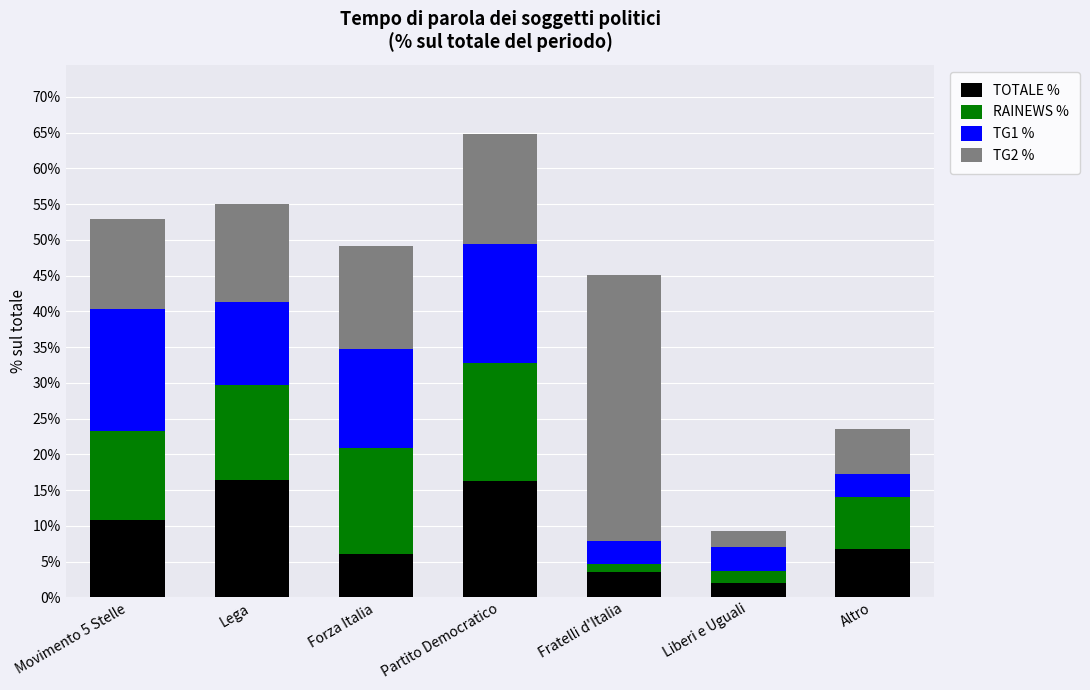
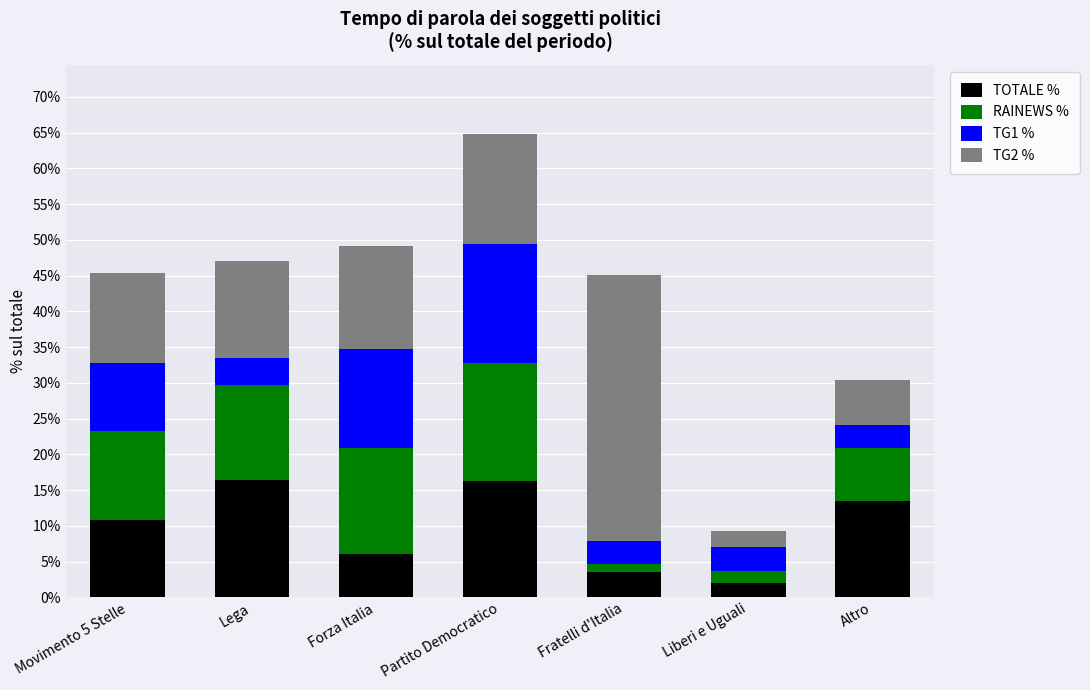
  {
    "TOTALE %": {
      "Movimento 5 Stelle": "11%",
      "Lega": "16%",
      "Forza Italia": "6%",
      "Partito Democratico": "16%",
      "Fratelli d'Italia": "4%",
      "Liberi e Uguali": "2%",
-     "Altro": "7%"
+     "Altro": "14%"
    },
    "RAINEWS %": {
      "Movimento 5 Stelle": "12%",
      "Lega": "13%",
      "Forza Italia": "15%",
      "Partito Democratico": "17%",
      "Fratelli d'Italia": "1%",
      "Liberi e Uguali": "2%",
      "Altro": "7%"
    },
    "TG1 %": {
-     "Movimento 5 Stelle": "17%",
-     "Lega": "12%",
+     "Movimento 5 Stelle": "9%",
+     "Lega": "4%",
      "Forza Italia": "14%",
      "Partito Democratico": "17%",
      "Fratelli d'Italia": "3%",
      "Liberi e Uguali": "3%",
      "Altro": "3%"
    },
    "TG2 %": {
      "Movimento 5 Stelle": "13%",
      "Lega": "14%",
      "Forza Italia": "14%",
      "Partito Democratico": "15%",
      "Fratelli d'Italia": "37%",
      "Liberi e Uguali": "2%",
      "Altro": "6%"
    }
  }
